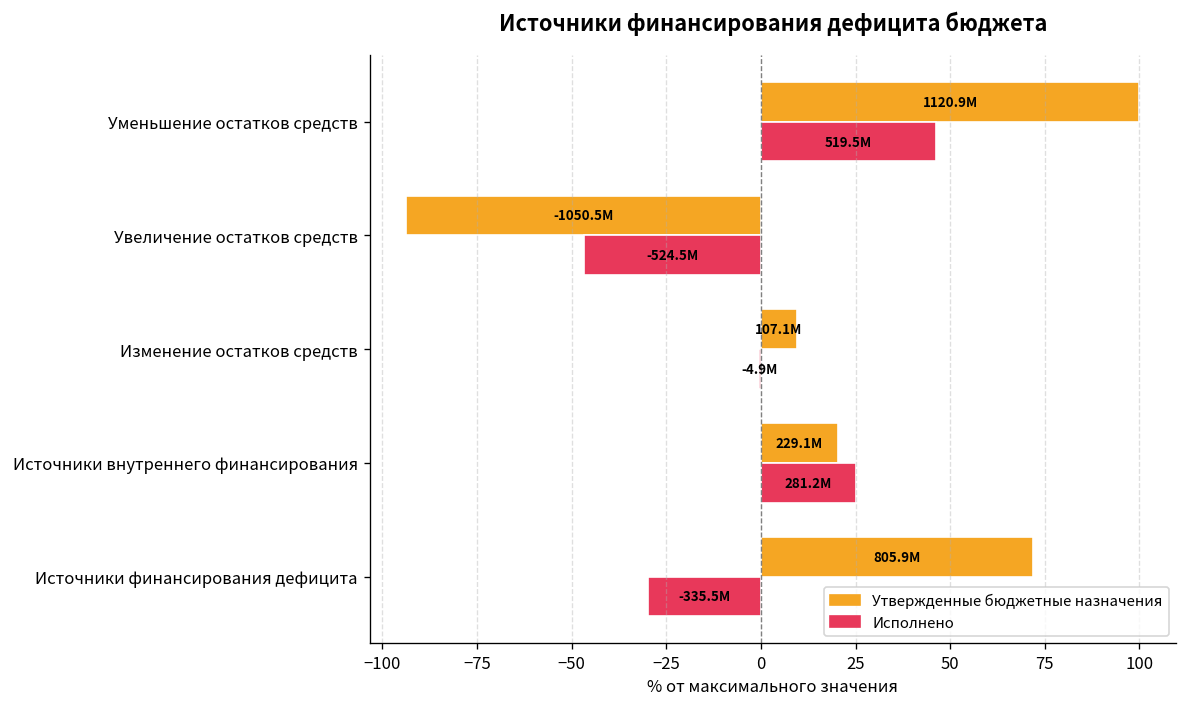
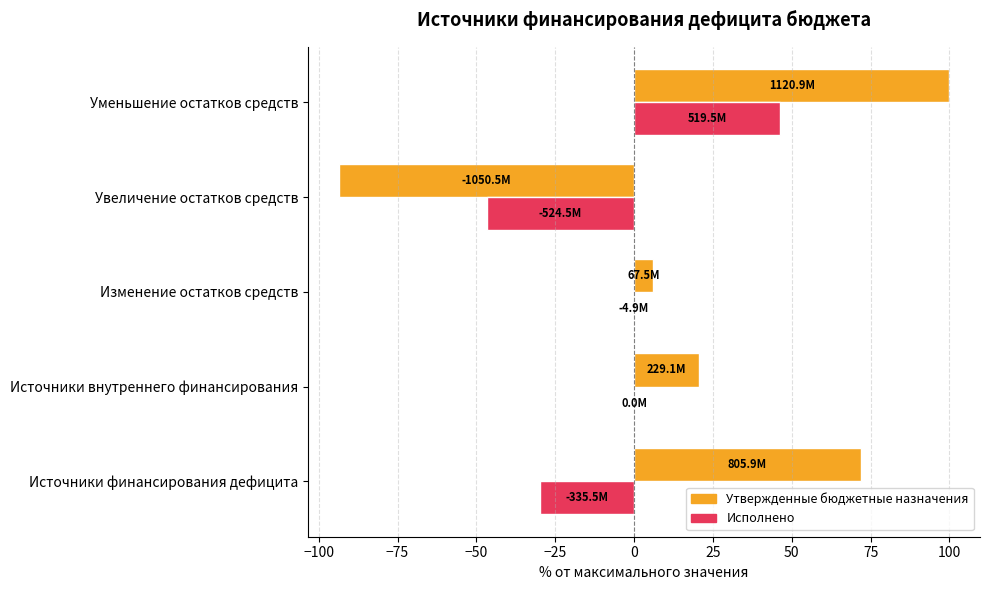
  {
    "Утвержденные бюджетные назначения": {
-     "Изменение остатков средств": "107.1M"
+     "Изменение остатков средств": "67.5M"
    },
    "Исполнено": {
-     "Источники внутреннего финансирования": "281.2M"
+     "Источники внутреннего финансирования": "0.0M"
    }
  }
